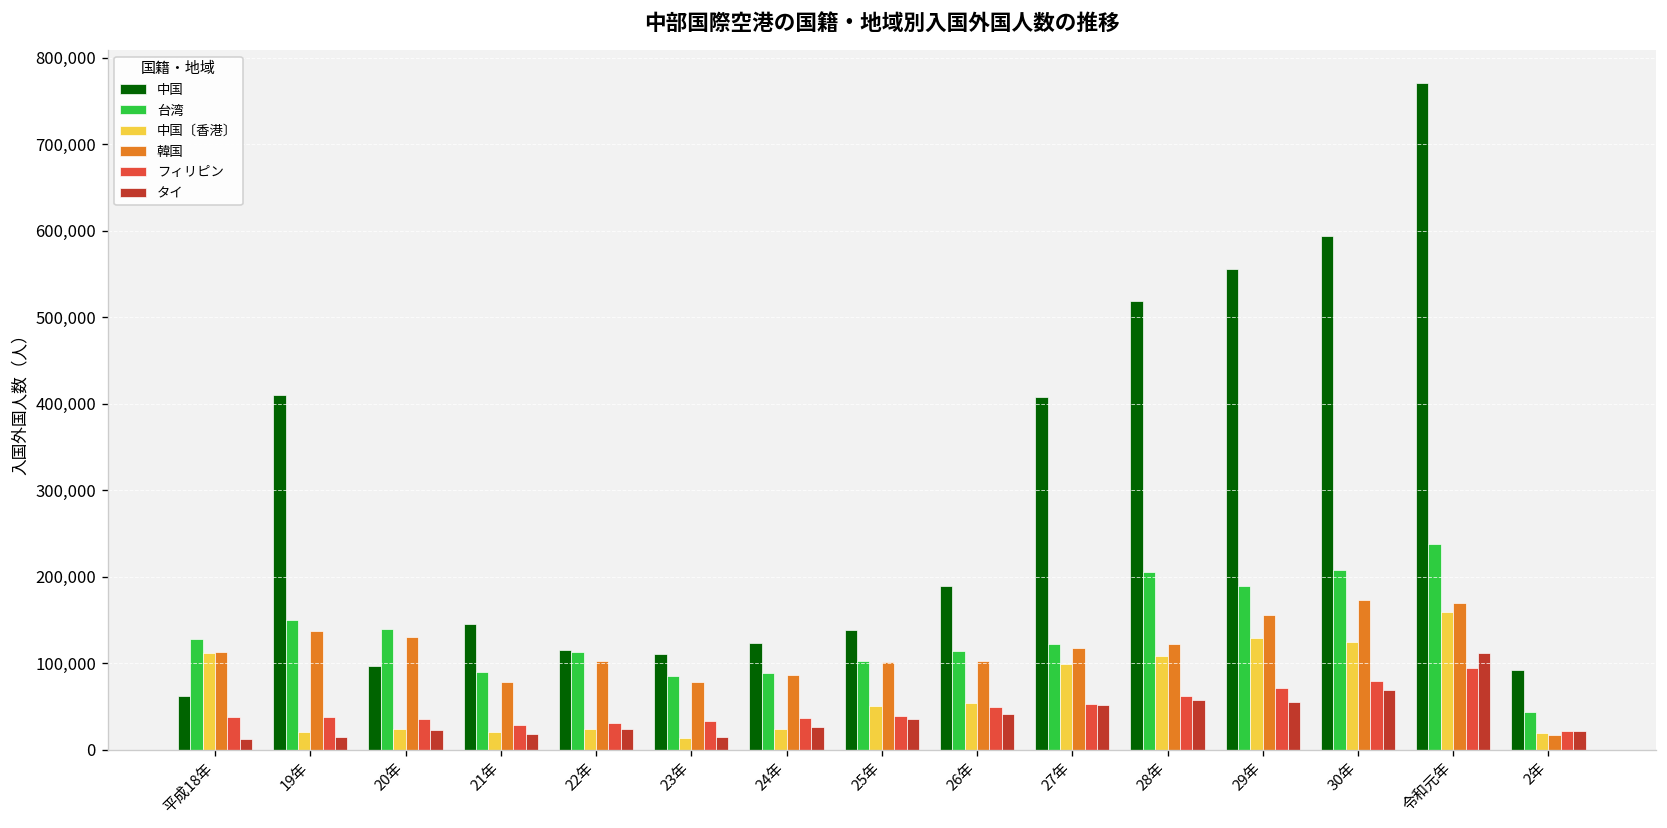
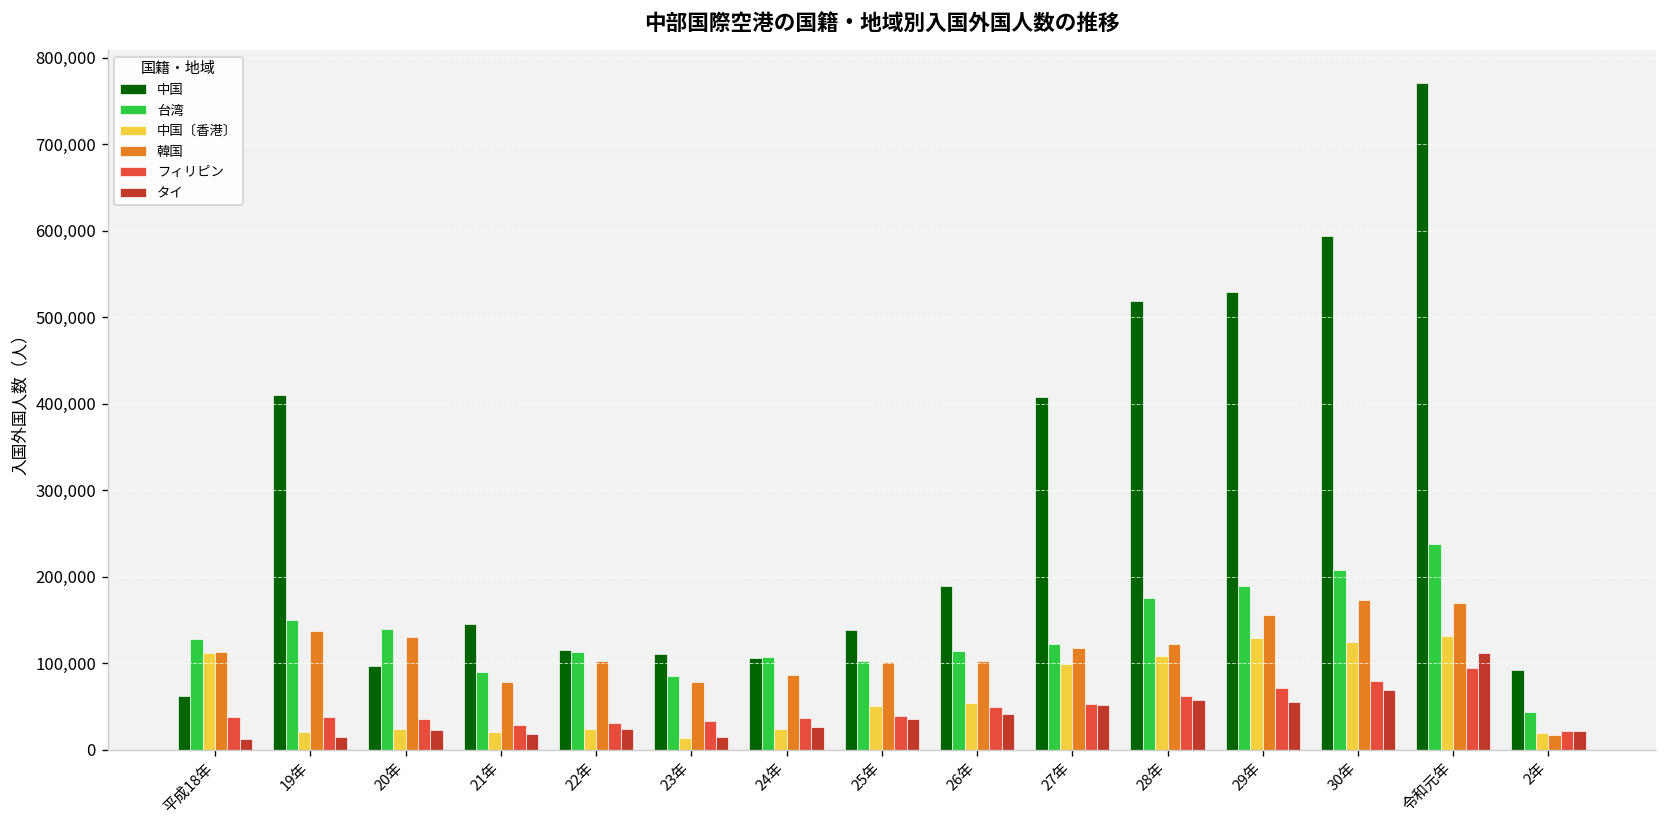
  {
    "中国": {
      "平成18年": "60,000",
      "19年": "410,000",
      "20年": "100,000",
      "21年": "150,000",
      "22年": "120,000",
      "23年": "110,000",
-     "24年": "120,000",
+     "24年": "110,000",
      "25年": "140,000",
      "26年": "190,000",
      "27年": "410,000",
      "28年": "520,000",
-     "29年": "560,000",
+     "29年": "530,000",
      "30年": "590,000",
      "令和元年": "770,000",
      "2年": "90,000"
    },
    "台湾": {
      "平成18年": "130,000",
      "19年": "150,000",
      "20年": "140,000",
      "21年": "90,000",
      "22年": "110,000",
      "23年": "80,000",
-     "24年": "90,000",
+     "24年": "110,000",
      "25年": "100,000",
      "26年": "110,000",
      "27年": "120,000",
-     "28年": "210,000",
+     "28年": "180,000",
      "29年": "190,000",
      "30年": "210,000",
      "令和元年": "240,000",
      "2年": "40,000"
    },
    "中国〔香港〕": {
      "平成18年": "110,000",
      "19年": "20,000",
      "20年": "20,000",
      "21年": "20,000",
      "22年": "20,000",
      "23年": "10,000",
      "24年": "20,000",
      "25年": "50,000",
      "26年": "50,000",
      "27年": "100,000",
      "28年": "110,000",
      "29年": "130,000",
      "30年": "120,000",
-     "令和元年": "160,000",
+     "令和元年": "130,000",
      "2年": "20,000"
    }
  }
